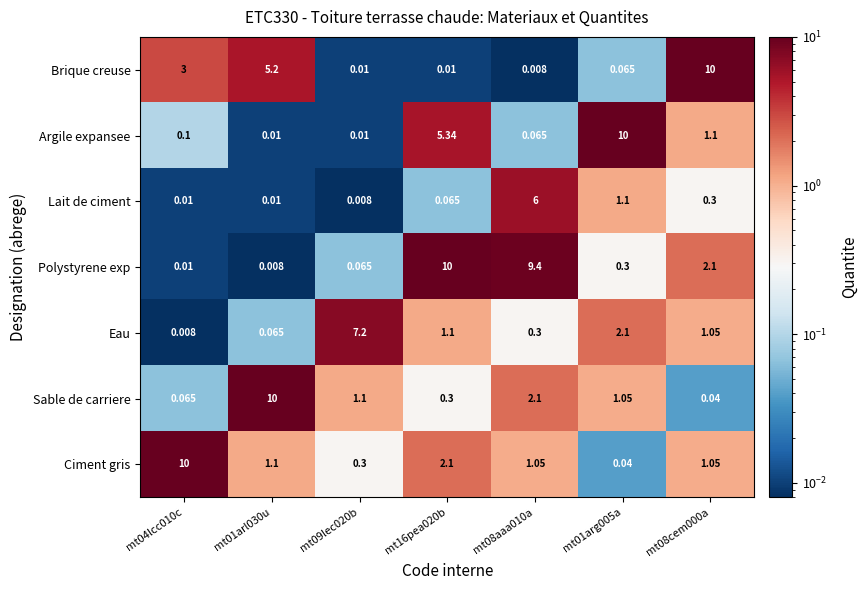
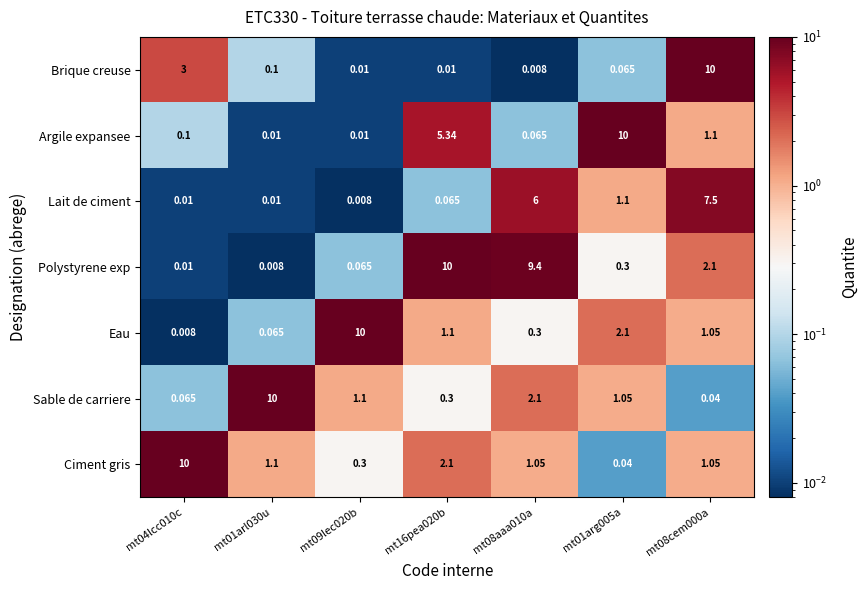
  {
    "Brique creuse": {
      "mt04lcc010c": 3,
-     "mt01arl030u": 5.2,
+     "mt01arl030u": 0.1,
      "mt09lec020b": 0.01,
      "mt16pea020b": 0.01,
      "mt08aaa010a": 0.008,
      "mt01arg005a": 0.065,
      "mt08cem000a": 10
    },
    "Argile expansee": {
      "mt04lcc010c": 0.1,
      "mt01arl030u": 0.01,
      "mt09lec020b": 0.01,
      "mt16pea020b": 5.34,
      "mt08aaa010a": 0.065,
      "mt01arg005a": 10,
      "mt08cem000a": 1.1
    },
    "Lait de ciment": {
      "mt04lcc010c": 0.01,
      "mt01arl030u": 0.01,
      "mt09lec020b": 0.008,
      "mt16pea020b": 0.065,
      "mt08aaa010a": 6,
      "mt01arg005a": 1.1,
-     "mt08cem000a": 0.3
+     "mt08cem000a": 7.5
    },
    "Polystyrene exp": {
      "mt04lcc010c": 0.01,
      "mt01arl030u": 0.008,
      "mt09lec020b": 0.065,
      "mt16pea020b": 10,
      "mt08aaa010a": 9.4,
      "mt01arg005a": 0.3,
      "mt08cem000a": 2.1
    },
    "Eau": {
      "mt04lcc010c": 0.008,
      "mt01arl030u": 0.065,
-     "mt09lec020b": 7.2,
+     "mt09lec020b": 10,
      "mt16pea020b": 1.1,
      "mt08aaa010a": 0.3,
      "mt01arg005a": 2.1,
      "mt08cem000a": 1.05
    },
    "Sable de carriere": {
      "mt04lcc010c": 0.065,
      "mt01arl030u": 10,
      "mt09lec020b": 1.1,
      "mt16pea020b": 0.3,
      "mt08aaa010a": 2.1,
      "mt01arg005a": 1.05,
      "mt08cem000a": 0.04
    },
    "Ciment gris": {
      "mt04lcc010c": 10,
      "mt01arl030u": 1.1,
      "mt09lec020b": 0.3,
      "mt16pea020b": 2.1,
      "mt08aaa010a": 1.05,
      "mt01arg005a": 0.04,
      "mt08cem000a": 1.05
    }
  }
